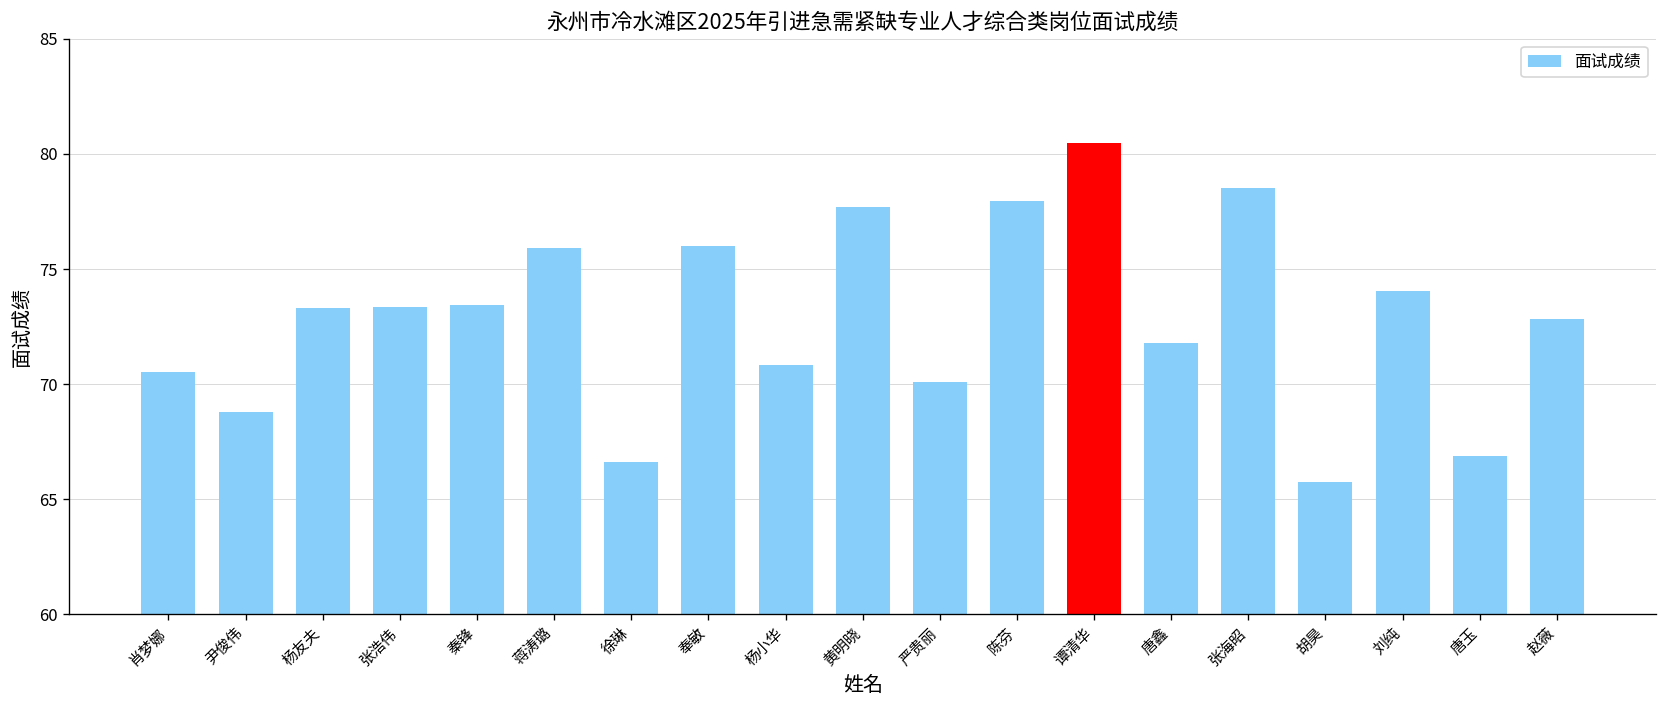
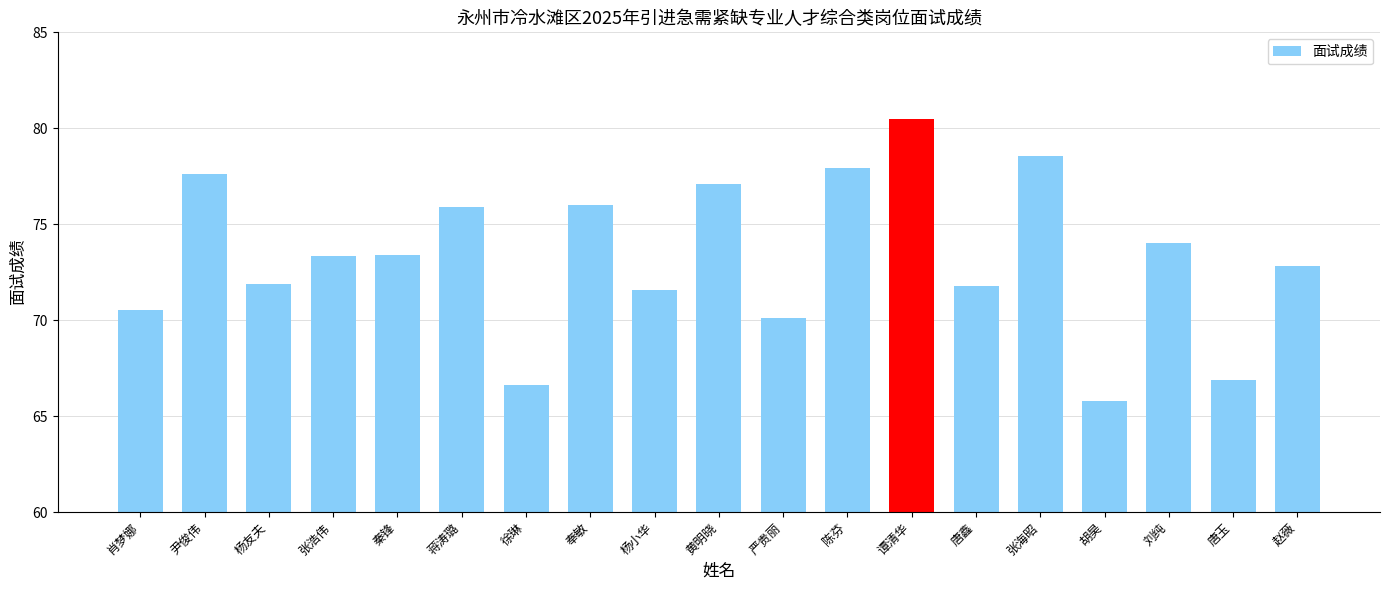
  {
    "肖梦娜": 70.5,
-   "尹俊伟": 68.8,
-   "杨友夫": 73.3,
+   "尹俊伟": 77.6,
+   "杨友夫": 71.9,
    "张浩伟": 73.4,
    "秦锋": 73.4,
    "蒋涛璐": 75.9,
    "徐琳": 66.6,
    "奉敏": 76.0,
-   "杨小华": 70.8,
-   "黄明晓": 77.7,
+   "杨小华": 71.6,
+   "黄明晓": 77.1,
    "严贵丽": 70.1,
    "陈芬": 77.9,
    "谭清华": 80.5,
    "唐鑫": 71.8,
    "张海昭": 78.5,
    "胡昊": 65.8,
    "刘纯": 74.0,
    "唐玉": 66.9,
    "赵薇": 72.8
  }
